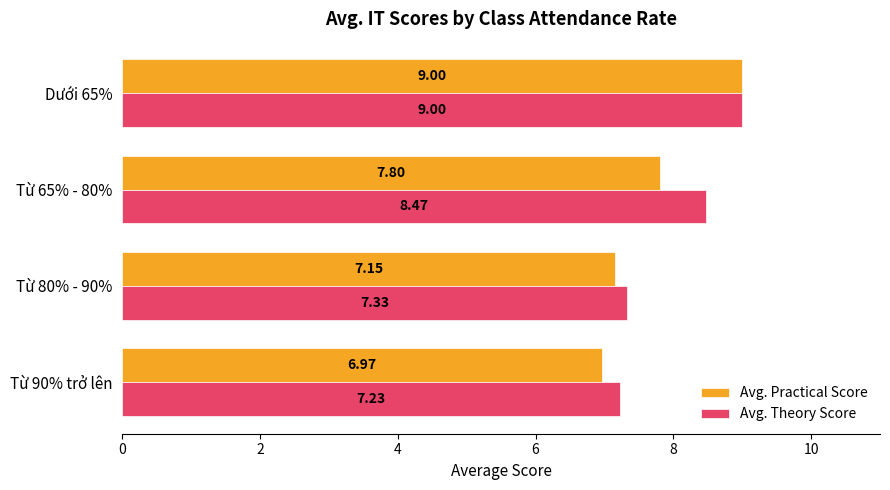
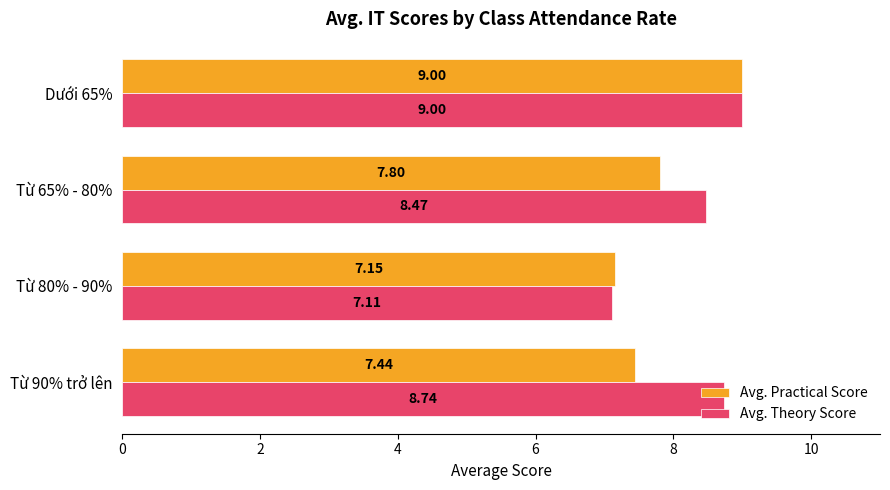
  {
    "Avg. Practical Score": {
      "Dưới 65%": 9.00,
      "Từ 65% - 80%": 7.80,
      "Từ 80% - 90%": 7.15,
-     "Từ 90% trở lên": 6.97
+     "Từ 90% trở lên": 7.44
    },
    "Avg. Theory Score": {
      "Dưới 65%": 9.00,
      "Từ 65% - 80%": 8.47,
-     "Từ 80% - 90%": 7.33,
-     "Từ 90% trở lên": 7.23
+     "Từ 80% - 90%": 7.11,
+     "Từ 90% trở lên": 8.74
    }
  }
